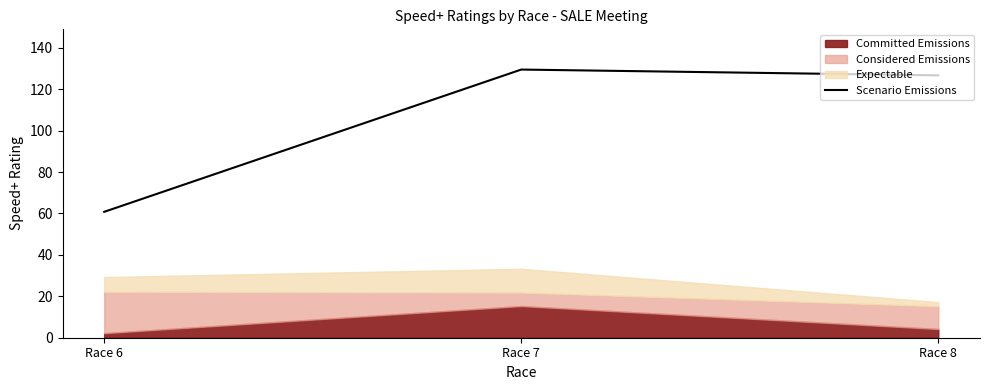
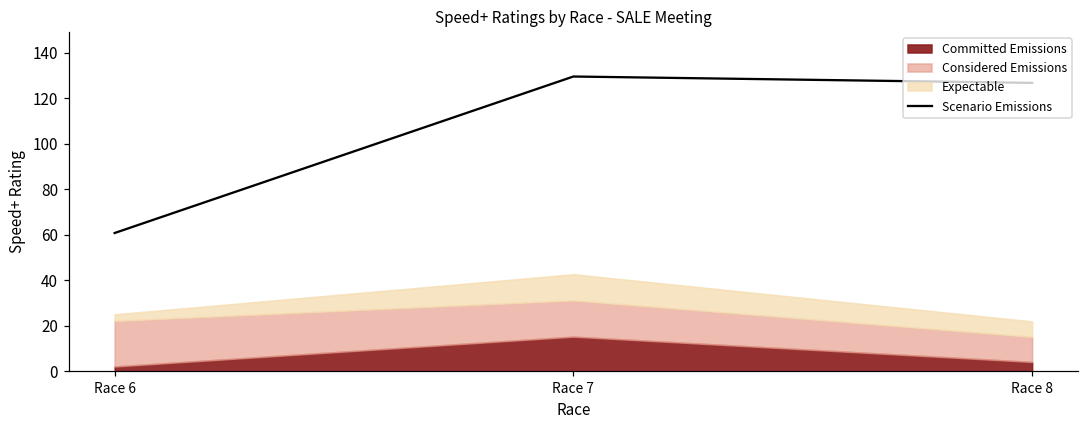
  {
    "Scenario Emissions": {
      "Race 6": 61,
      "Race 7": 130
    },
    "Committed Emissions": {
      "Race 6": 2,
      "Race 7": 15,
      "Race 8": 4
    },
    "Considered Emissions": {
      "Race 6": 20,
-     "Race 7": 7,
+     "Race 7": 16,
      "Race 8": 11
    },
    "Expectable": {
-     "Race 6": 7,
+     "Race 6": 3,
      "Race 7": 11,
-     "Race 8": 2
+     "Race 8": 7
    }
  }
